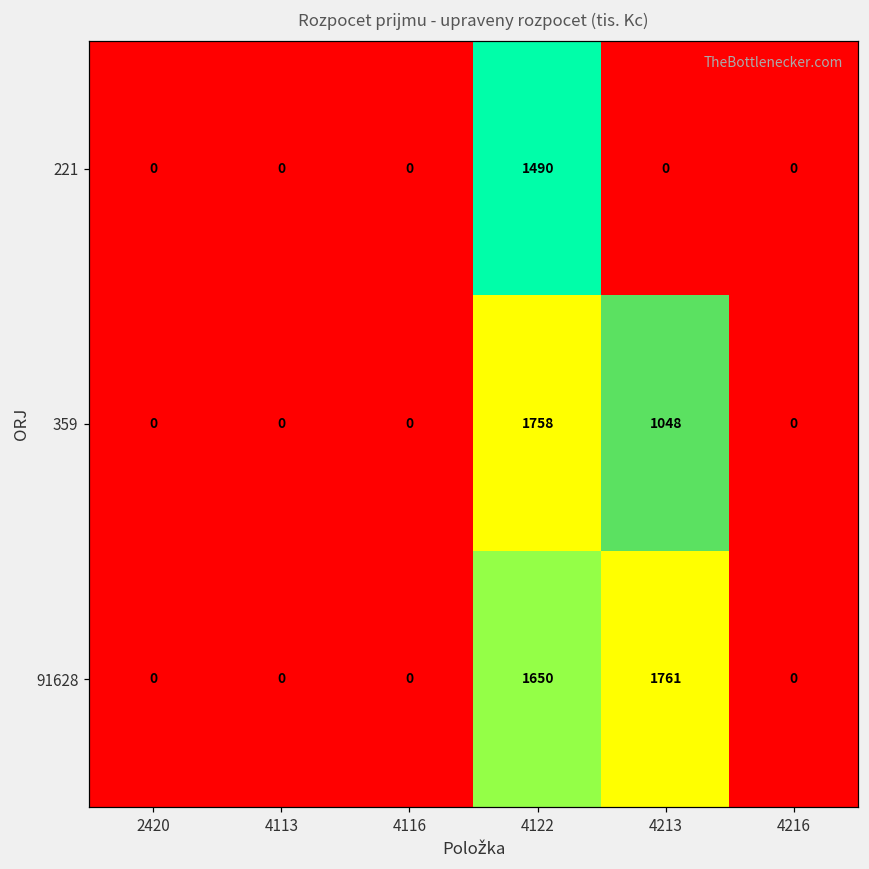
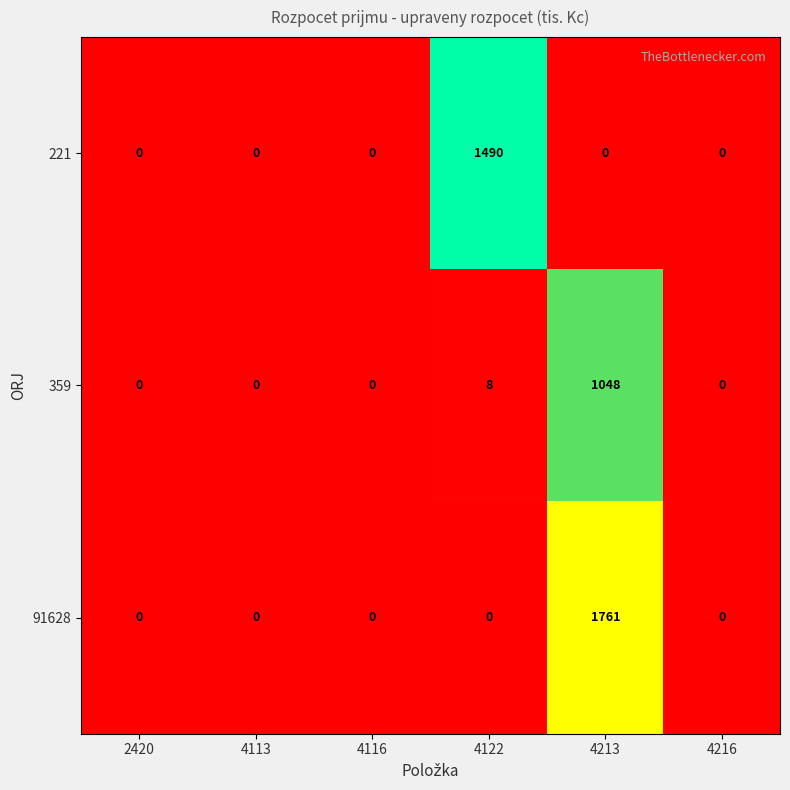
  {
    "221": {
      "2420": 0,
      "4113": 0,
      "4116": 0,
      "4122": 1490,
      "4213": 0
    },
    "359": {
      "2420": 0,
      "4113": 0,
      "4116": 0,
-     "4122": 1758,
+     "4122": 8,
      "4213": 1048,
      "4216": 0
    },
    "91628": {
      "2420": 0,
      "4113": 0,
      "4116": 0,
-     "4122": 1650,
+     "4122": 0,
      "4213": 1761,
      "4216": 0
    }
  }
